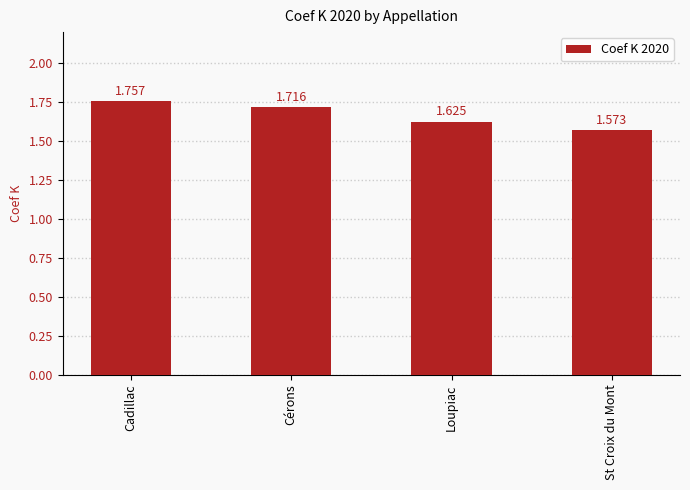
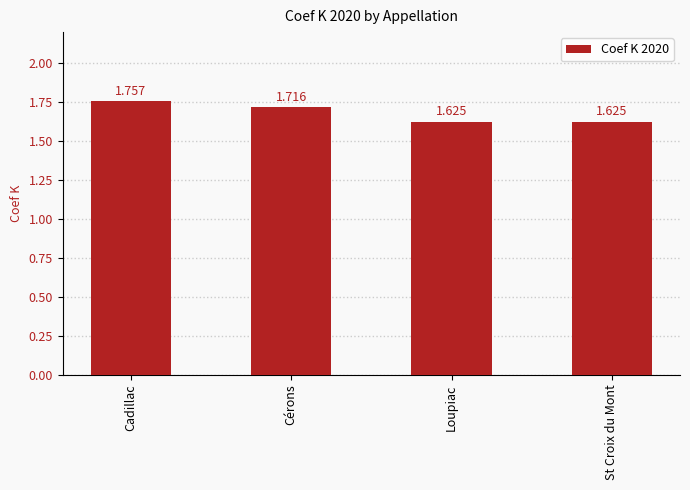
  {
    "Cadillac": 1.757,
    "Cérons": 1.716,
    "Loupiac": 1.625,
-   "St Croix du Mont": 1.573
+   "St Croix du Mont": 1.625
  }
